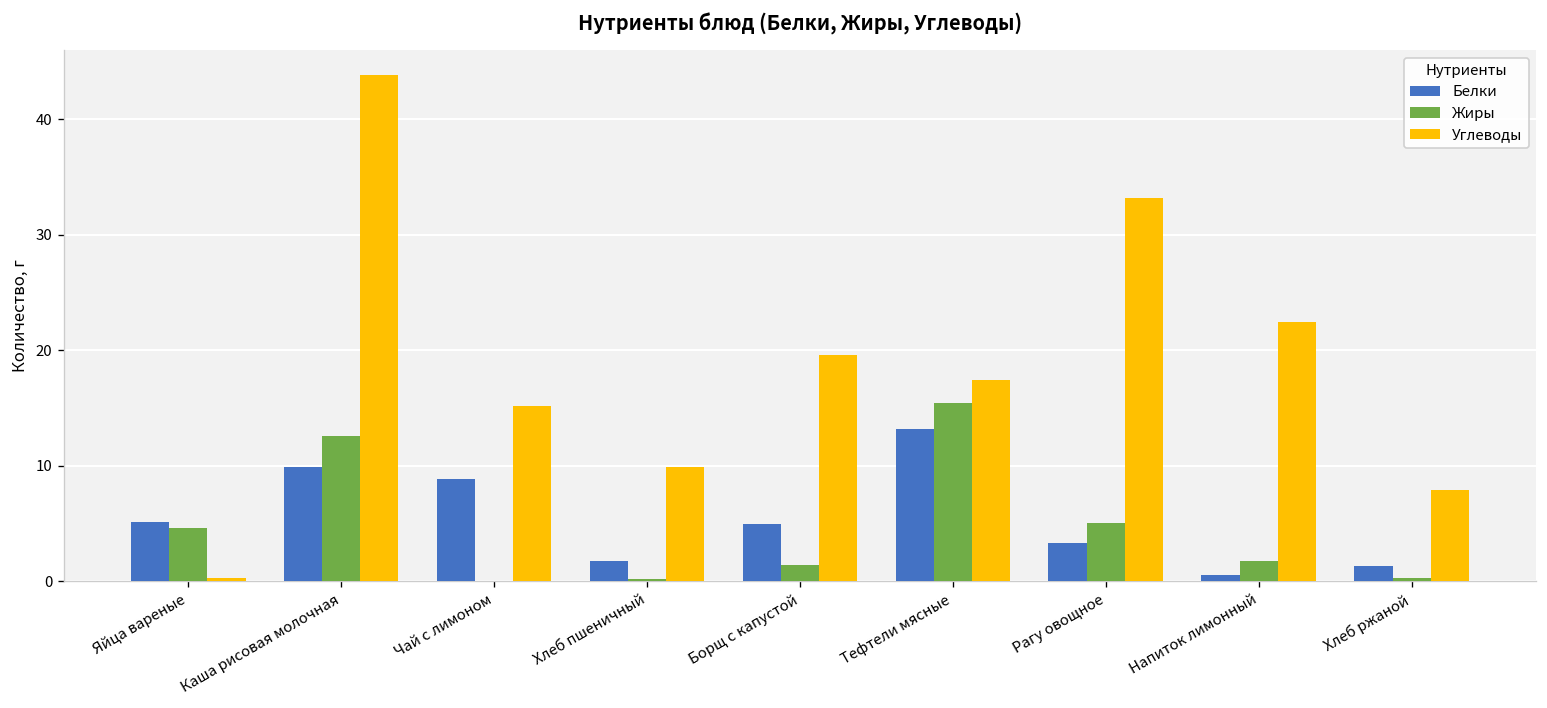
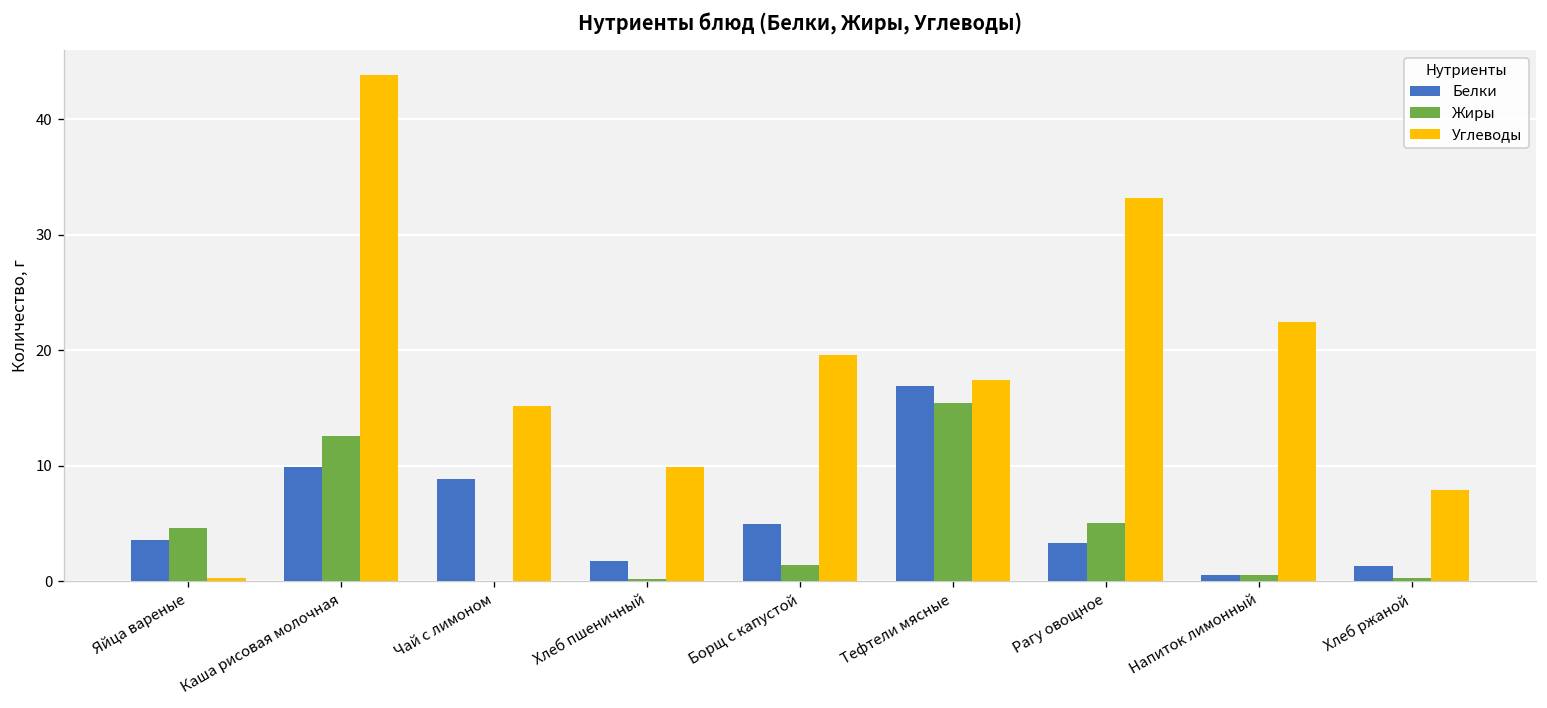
  {
    "Белки": {
-     "Яйца вареные": 5,
+     "Яйца вареные": 4,
      "Каша рисовая молочная": 10,
      "Чай с лимоном": 9,
      "Хлеб пшеничный": 2,
      "Борщ с капустой": 5,
-     "Тефтели мясные": 13,
+     "Тефтели мясные": 17,
      "Рагу овощное": 3,
      "Напиток лимонный": 1,
      "Хлеб ржаной": 1
    },
    "Жиры": {
      "Яйца вареные": 5,
      "Каша рисовая молочная": 13,
      "Борщ с капустой": 1,
      "Тефтели мясные": 15,
      "Рагу овощное": 5,
-     "Напиток лимонный": 2
+     "Напиток лимонный": 1
    },
    "Углеводы": {
      "Яйца вареные": 0,
      "Каша рисовая молочная": 44,
      "Чай с лимоном": 15,
      "Хлеб пшеничный": 10,
      "Борщ с капустой": 20,
      "Тефтели мясные": 17,
      "Рагу овощное": 33,
      "Напиток лимонный": 22,
      "Хлеб ржаной": 8
    }
  }
